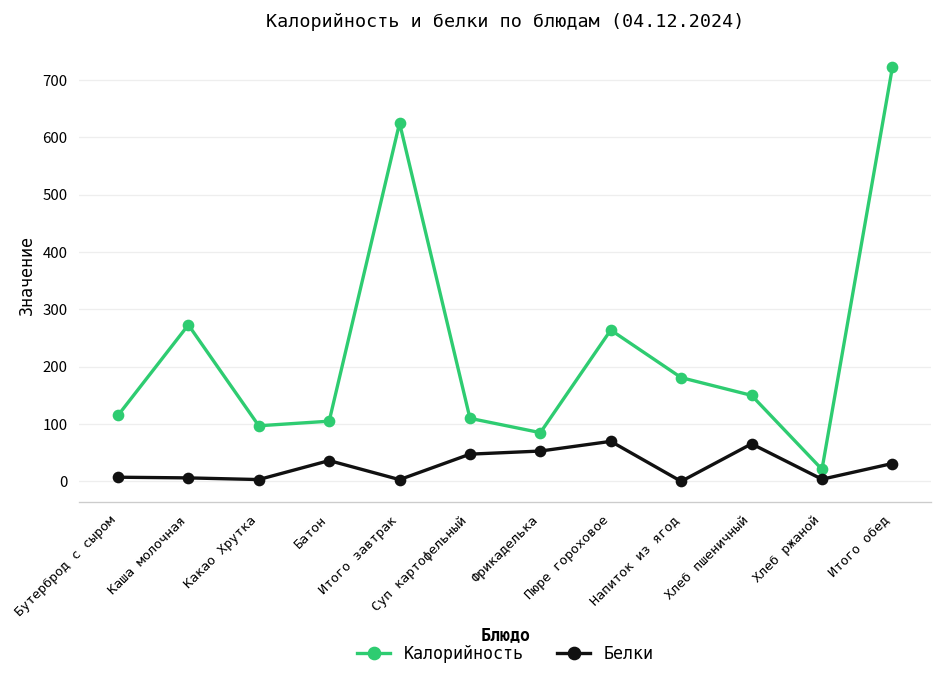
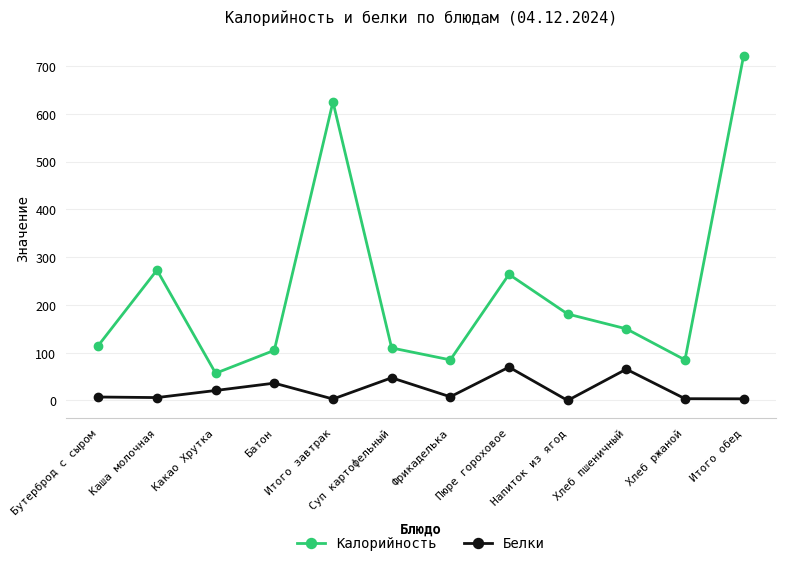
  {
    "Калорийность": {
      "Бутерброд с сыром": 120,
      "Каша молочная": 270,
-     "Какао Хрутка": 100,
+     "Какао Хрутка": 60,
      "Батон": 110,
      "Итого завтрак": 630,
      "Суп картофельный": 110,
      "Фрикаделька": 90,
      "Пюре гороховое": 260,
      "Напиток из ягод": 180,
      "Хлеб пшеничный": 150,
-     "Хлеб ржаной": 20,
+     "Хлеб ржаной": 90,
      "Итого обед": 720
    },
    "Белки": {
      "Бутерброд с сыром": 10,
      "Каша молочная": 10,
-     "Какао Хрутка": 0,
+     "Какао Хрутка": 20,
      "Батон": 40,
      "Итого завтрак": 0,
      "Суп картофельный": 50,
-     "Фрикаделька": 50,
+     "Фрикаделька": 10,
      "Пюре гороховое": 70,
      "Напиток из ягод": 0,
      "Хлеб пшеничный": 70,
      "Хлеб ржаной": 0,
-     "Итого обед": 30
+     "Итого обед": 0
    }
  }
